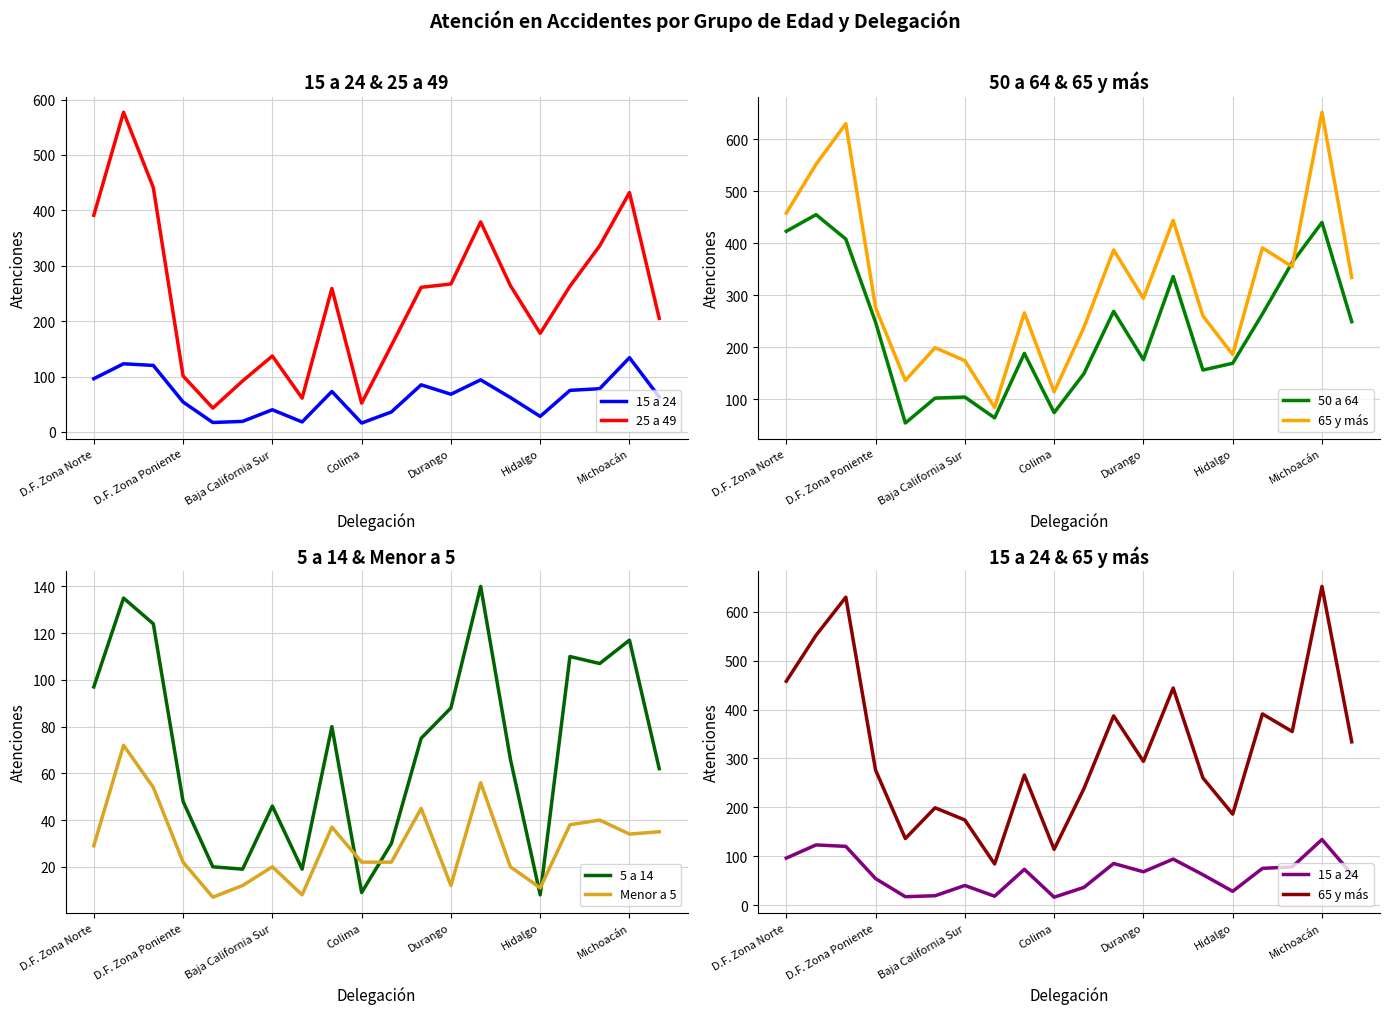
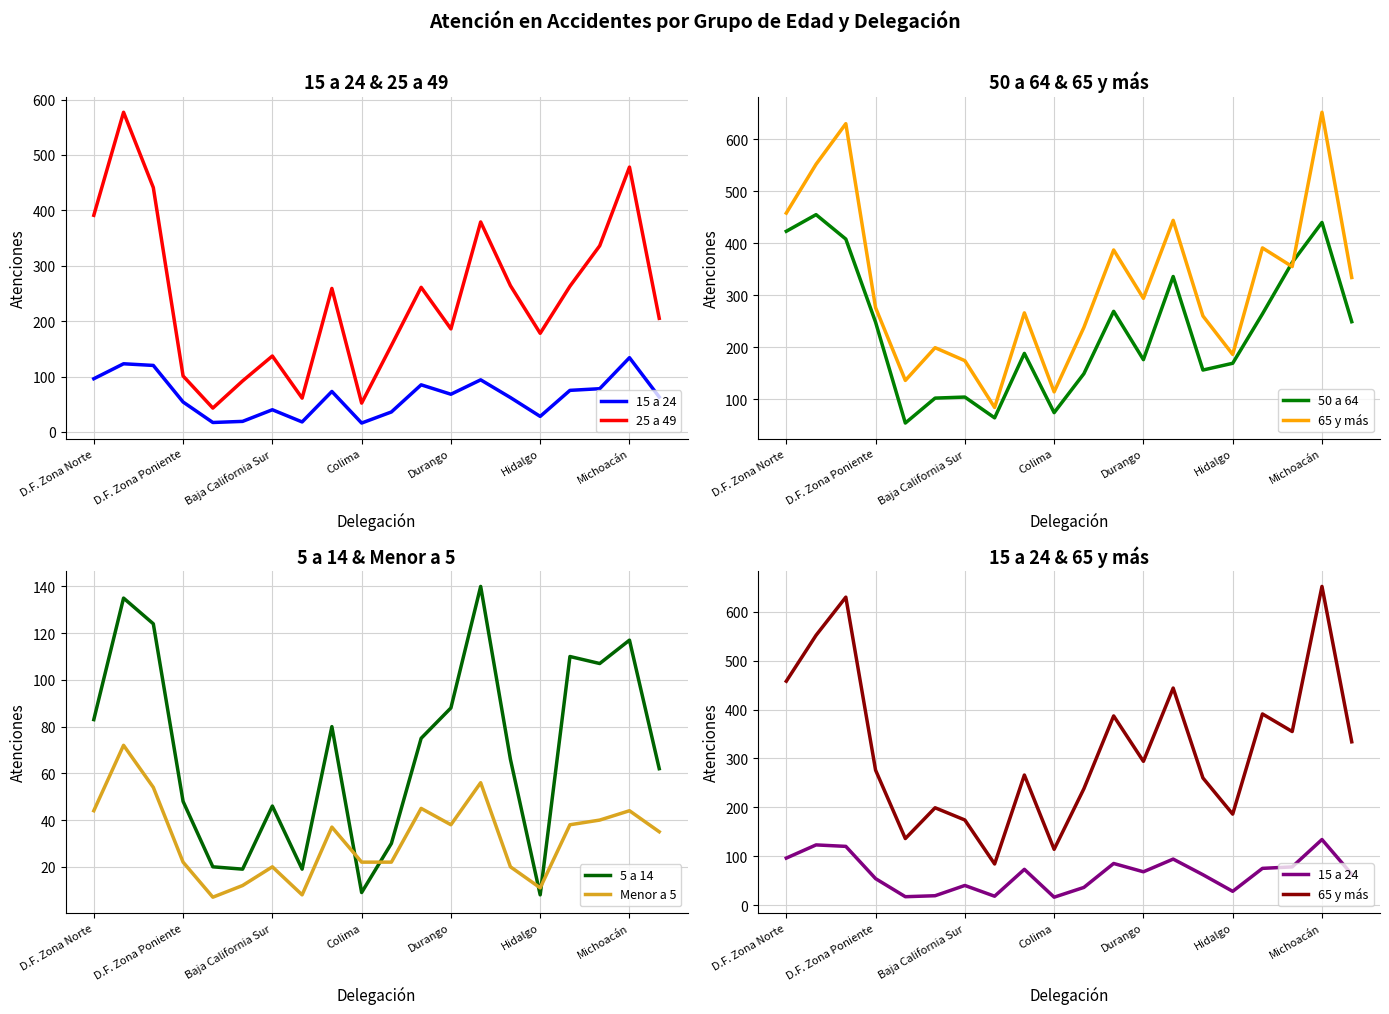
  {
    "15 a 24 & 25 a 49": {
      "25 a 49": {
        "D.F. Zona Norte": 390,
        "D.F. Zona Poniente": 100,
        "Baja California Sur": 140,
        "Colima": 50,
-       "Durango": 270,
+       "Durango": 190,
        "Hidalgo": 180,
-       "Michoacán": 430
+       "Michoacán": 480
      }
    },
    "50 a 64 & 65 y más": {
      "50 a 64": {
        "D.F. Zona Norte": 420,
        "D.F. Zona Poniente": 250,
        "Baja California Sur": 100,
        "Colima": 70,
        "Durango": 180,
        "Hidalgo": 170,
        "Michoacán": 440
      }
    },
    "5 a 14 & Menor a 5": {
      "5 a 14": {
-       "D.F. Zona Norte": 97,
+       "D.F. Zona Norte": 83,
        "D.F. Zona Poniente": 48,
        "Baja California Sur": 46,
        "Colima": 9,
        "Durango": 88,
        "Hidalgo": 8,
        "Michoacán": 117
      },
      "Menor a 5": {
-       "D.F. Zona Norte": 29,
+       "D.F. Zona Norte": 44,
        "D.F. Zona Poniente": 22,
        "Baja California Sur": 20,
        "Colima": 22,
-       "Durango": 12,
+       "Durango": 38,
        "Hidalgo": 11,
-       "Michoacán": 34
+       "Michoacán": 44
      }
    },
    "15 a 24 & 65 y más": {
      "15 a 24": {
        "D.F. Zona Norte": 100,
        "D.F. Zona Poniente": 50,
        "Baja California Sur": 40,
        "Colima": 20,
        "Durango": 70,
        "Hidalgo": 30,
        "Michoacán": 130
      },
      "65 y más": {
        "D.F. Zona Norte": 460,
        "D.F. Zona Poniente": 280,
        "Baja California Sur": 170,
        "Colima": 110,
        "Durango": 290,
        "Hidalgo": 190,
        "Michoacán": 650
      }
    }
  }
